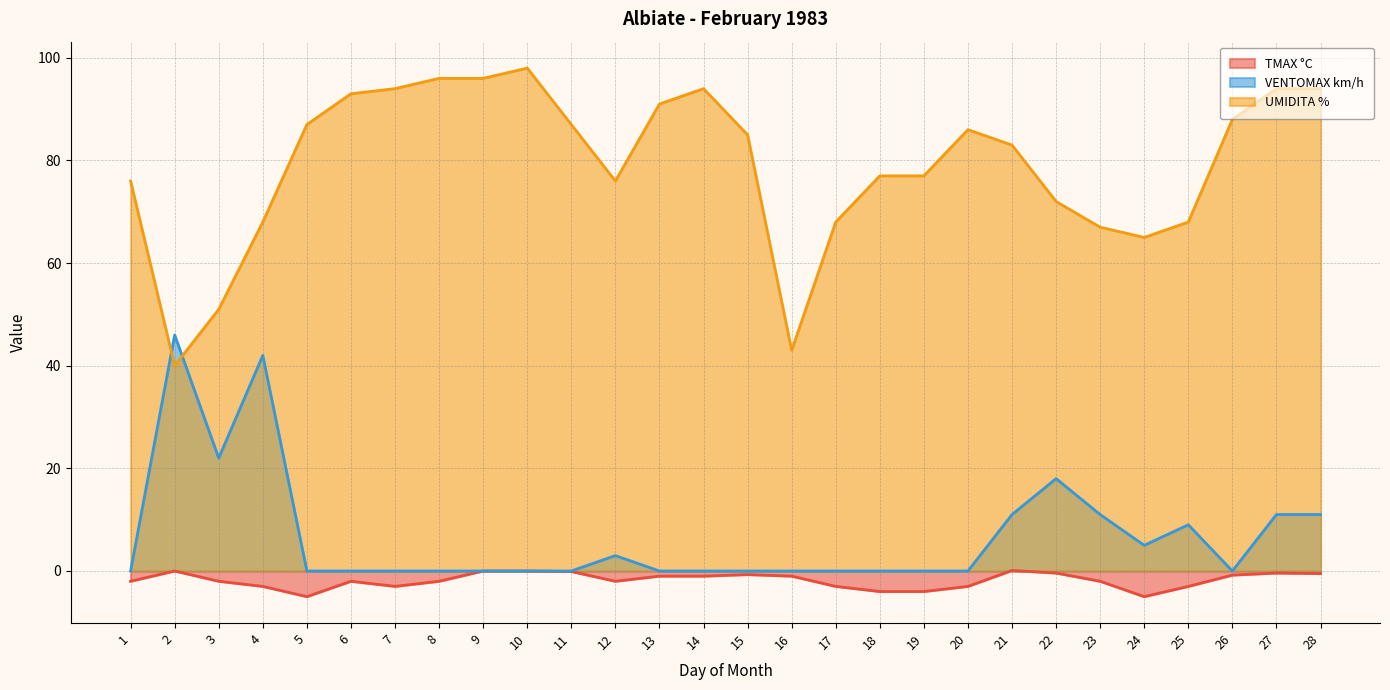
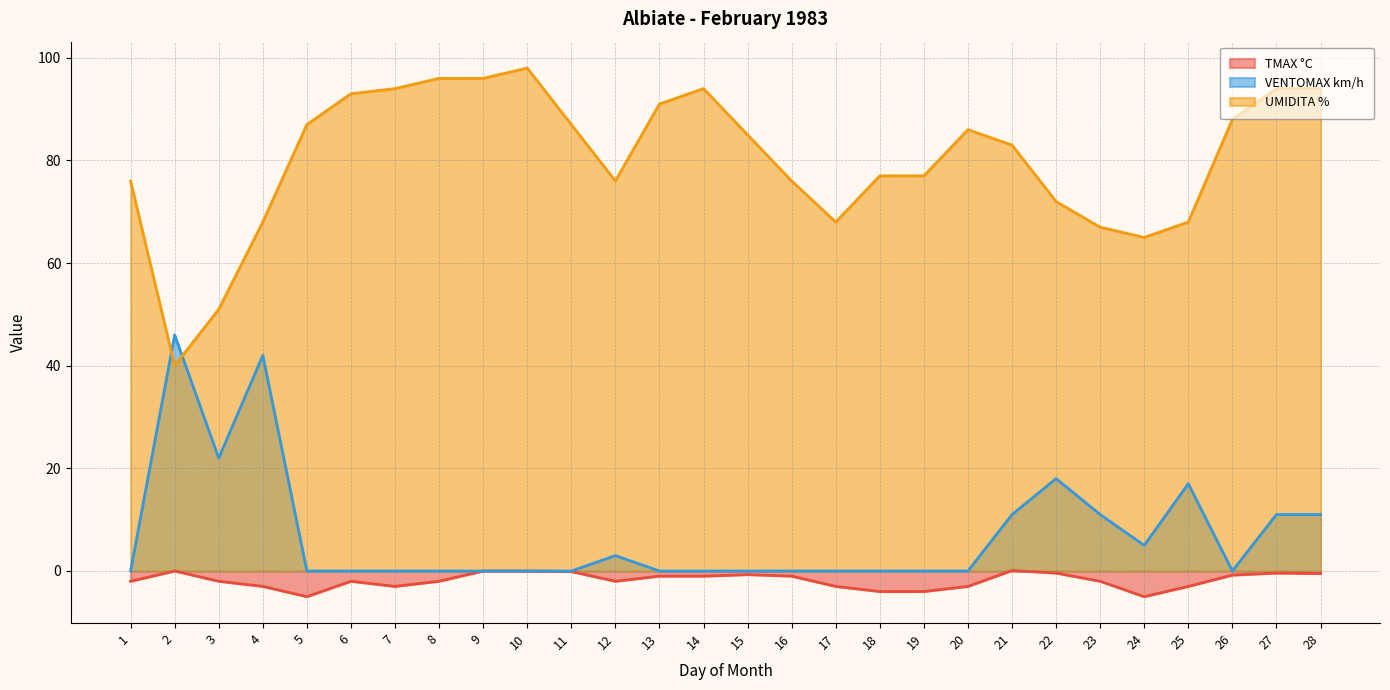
  {
    "VENTOMAX km/h": {
      "2": 46,
      "3": 22,
      "4": 42,
      "12": 3,
      "21": 11,
      "22": 18,
      "23": 11,
      "24": 5,
-     "25": 9,
+     "25": 17,
      "27": 11,
      "28": 11
    },
    "UMIDITA %": {
      "1": 76,
      "2": 40,
      "3": 51,
      "4": 68,
      "5": 87,
      "6": 93,
      "7": 94,
      "8": 96,
      "9": 96,
      "10": 98,
      "11": 87,
      "12": 76,
      "13": 91,
      "14": 94,
      "15": 85,
-     "16": 43,
+     "16": 76,
      "17": 68,
      "18": 77,
      "19": 77,
      "20": 86,
      "21": 83,
      "22": 72,
      "23": 67,
      "24": 65,
      "25": 68
    }
  }
